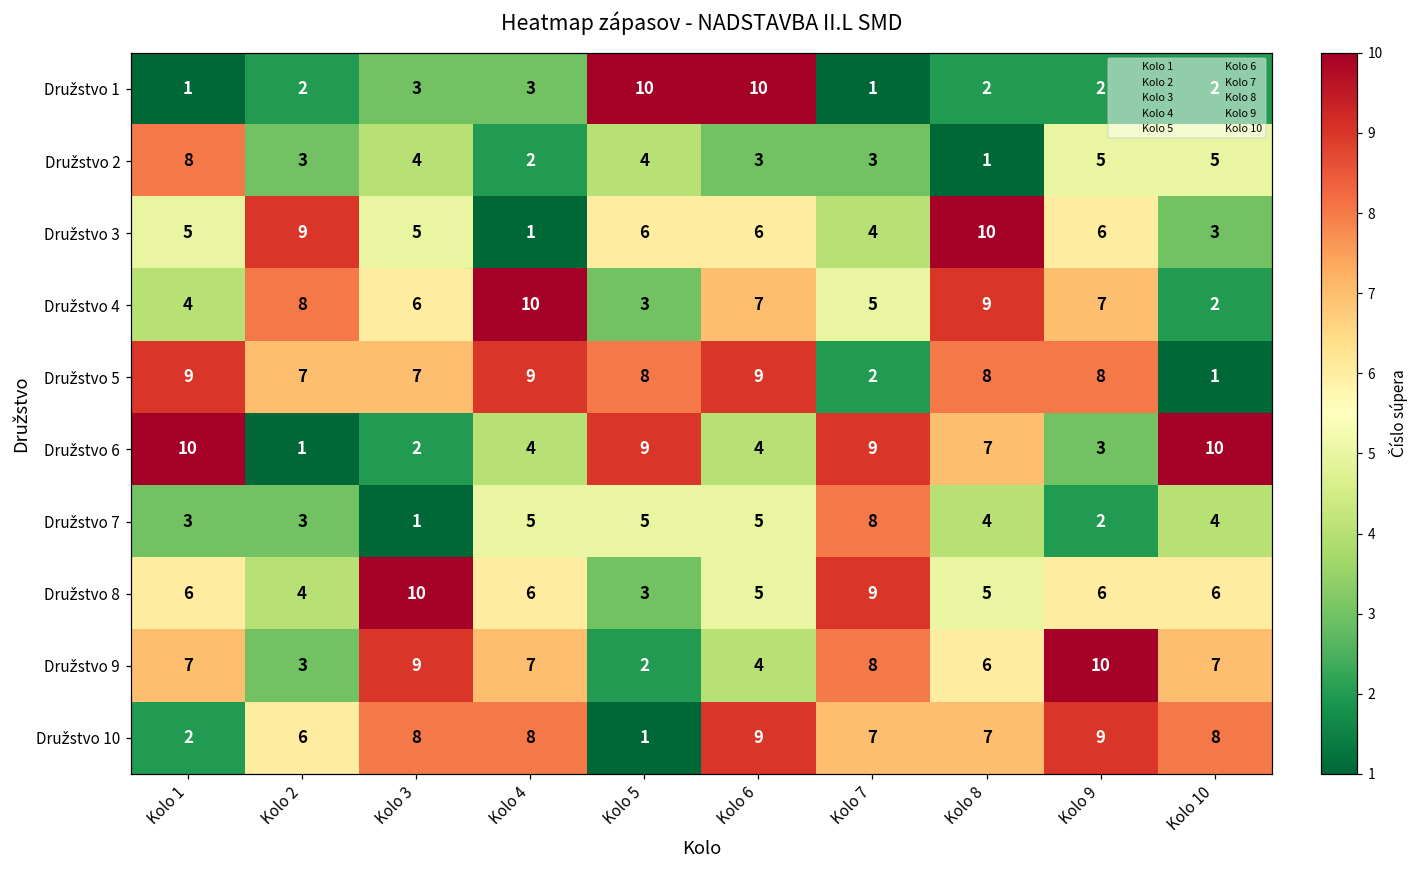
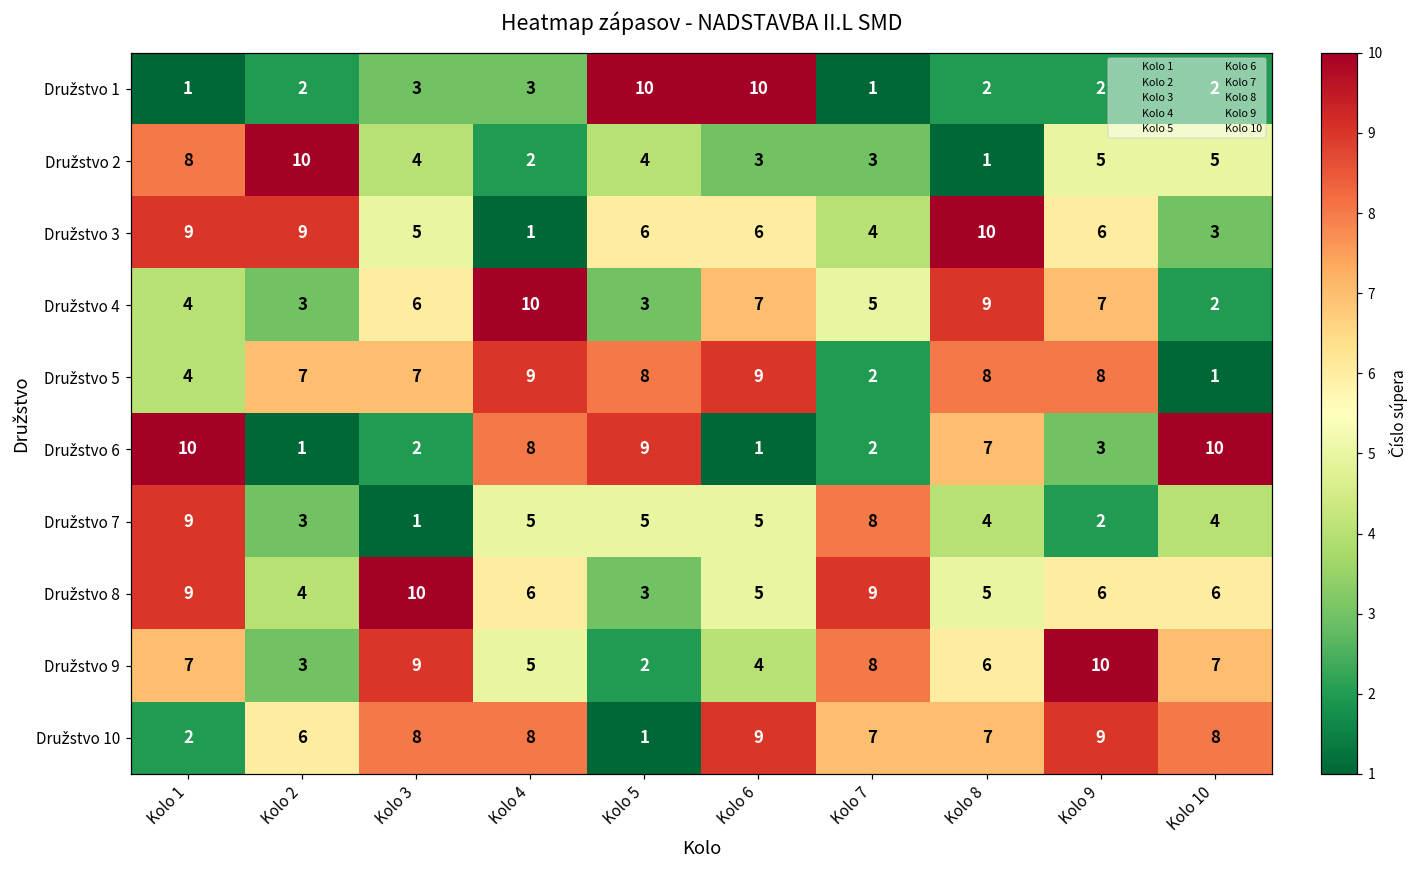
  {
    "Družstvo 1": {
      "Kolo 1": 1,
      "Kolo 2": 2,
      "Kolo 3": 3,
      "Kolo 4": 3,
      "Kolo 5": 10,
      "Kolo 6": 10,
      "Kolo 7": 1,
      "Kolo 8": 2,
      "Kolo 9": 2
    },
    "Družstvo 2": {
      "Kolo 1": 8,
-     "Kolo 2": 3,
+     "Kolo 2": 10,
      "Kolo 3": 4,
      "Kolo 4": 2,
      "Kolo 5": 4,
      "Kolo 6": 3,
      "Kolo 7": 3,
      "Kolo 8": 1,
      "Kolo 9": 5,
      "Kolo 10": 5
    },
    "Družstvo 3": {
-     "Kolo 1": 5,
+     "Kolo 1": 9,
      "Kolo 2": 9,
      "Kolo 3": 5,
      "Kolo 4": 1,
      "Kolo 5": 6,
      "Kolo 6": 6,
      "Kolo 7": 4,
      "Kolo 8": 10,
      "Kolo 9": 6,
      "Kolo 10": 3
    },
    "Družstvo 4": {
      "Kolo 1": 4,
-     "Kolo 2": 8,
+     "Kolo 2": 3,
      "Kolo 3": 6,
      "Kolo 4": 10,
      "Kolo 5": 3,
      "Kolo 6": 7,
      "Kolo 7": 5,
      "Kolo 8": 9,
      "Kolo 9": 7,
      "Kolo 10": 2
    },
    "Družstvo 5": {
-     "Kolo 1": 9,
+     "Kolo 1": 4,
      "Kolo 2": 7,
      "Kolo 3": 7,
      "Kolo 4": 9,
      "Kolo 5": 8,
      "Kolo 6": 9,
      "Kolo 7": 2,
      "Kolo 8": 8,
      "Kolo 9": 8,
      "Kolo 10": 1
    },
    "Družstvo 6": {
      "Kolo 1": 10,
      "Kolo 2": 1,
      "Kolo 3": 2,
-     "Kolo 4": 4,
+     "Kolo 4": 8,
      "Kolo 5": 9,
-     "Kolo 6": 4,
-     "Kolo 7": 9,
+     "Kolo 6": 1,
+     "Kolo 7": 2,
      "Kolo 8": 7,
      "Kolo 9": 3,
      "Kolo 10": 10
    },
    "Družstvo 7": {
-     "Kolo 1": 3,
+     "Kolo 1": 9,
      "Kolo 2": 3,
      "Kolo 3": 1,
      "Kolo 4": 5,
      "Kolo 5": 5,
      "Kolo 6": 5,
      "Kolo 7": 8,
      "Kolo 8": 4,
      "Kolo 9": 2,
      "Kolo 10": 4
    },
    "Družstvo 8": {
-     "Kolo 1": 6,
+     "Kolo 1": 9,
      "Kolo 2": 4,
      "Kolo 3": 10,
      "Kolo 4": 6,
      "Kolo 5": 3,
      "Kolo 6": 5,
      "Kolo 7": 9,
      "Kolo 8": 5,
      "Kolo 9": 6,
      "Kolo 10": 6
    },
    "Družstvo 9": {
      "Kolo 1": 7,
      "Kolo 2": 3,
      "Kolo 3": 9,
-     "Kolo 4": 7,
+     "Kolo 4": 5,
      "Kolo 5": 2,
      "Kolo 6": 4,
      "Kolo 7": 8,
      "Kolo 8": 6,
      "Kolo 9": 10,
      "Kolo 10": 7
    },
    "Družstvo 10": {
      "Kolo 1": 2,
      "Kolo 2": 6,
      "Kolo 3": 8,
      "Kolo 4": 8,
      "Kolo 5": 1,
      "Kolo 6": 9,
      "Kolo 7": 7,
      "Kolo 8": 7,
      "Kolo 9": 9,
      "Kolo 10": 8
    }
  }
